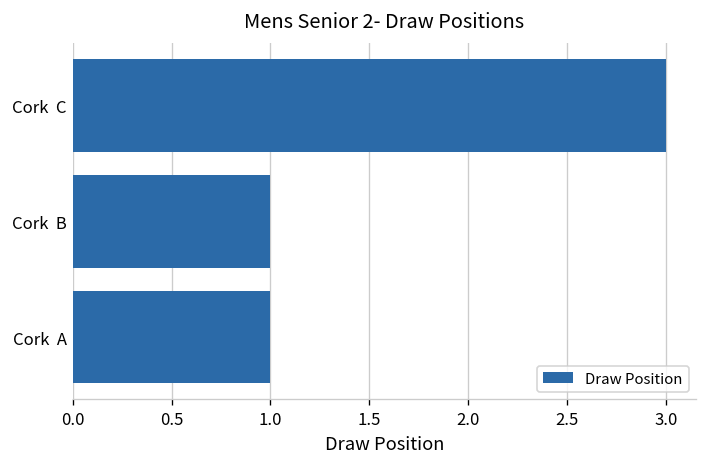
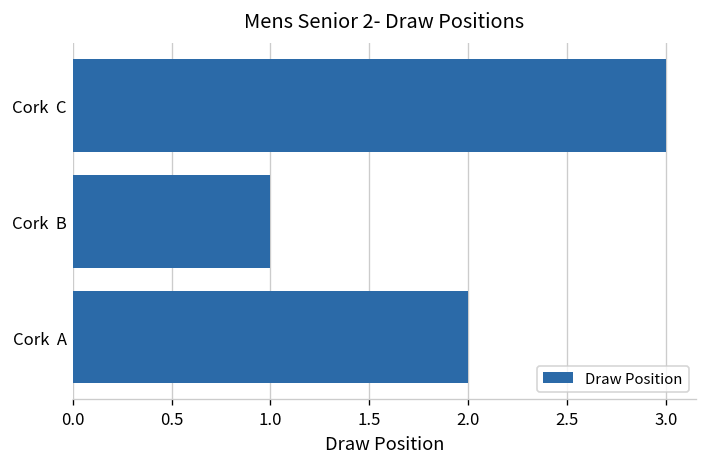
  {
    "Cork C": 3,
    "Cork B": 1,
-   "Cork A": 1
+   "Cork A": 2
  }
